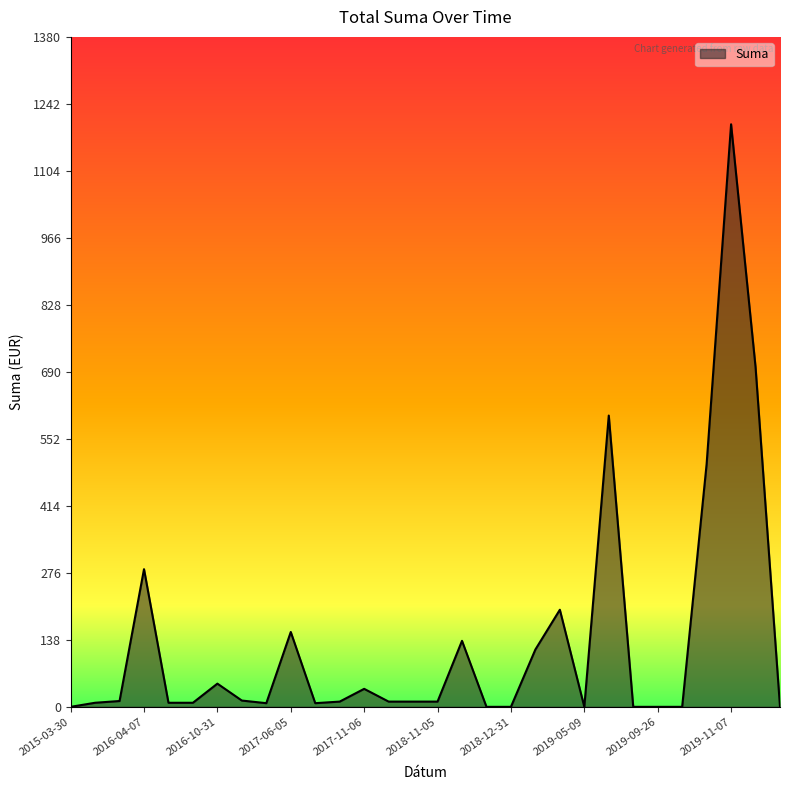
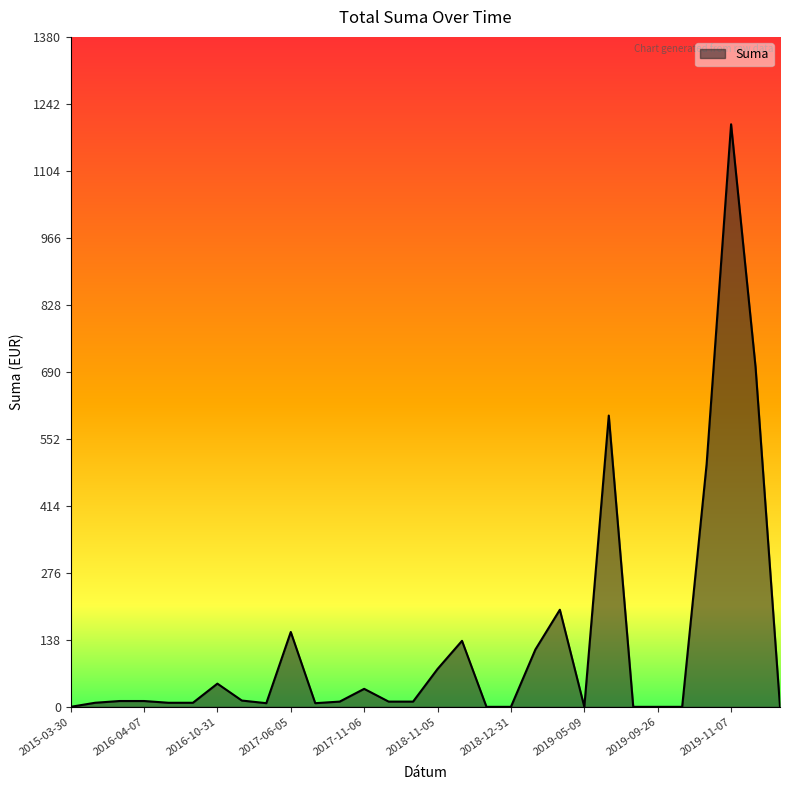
  {
    "2015-03-30": 0,
-   "2016-04-07": 280,
+   "2016-04-07": 10,
    "2016-10-31": 50,
    "2017-06-05": 150,
    "2017-11-06": 40,
-   "2018-11-05": 10,
+   "2018-11-05": 80,
    "2018-12-31": 0,
    "2019-05-09": 0,
    "2019-09-26": 0,
    "2019-11-07": 1200
  }
